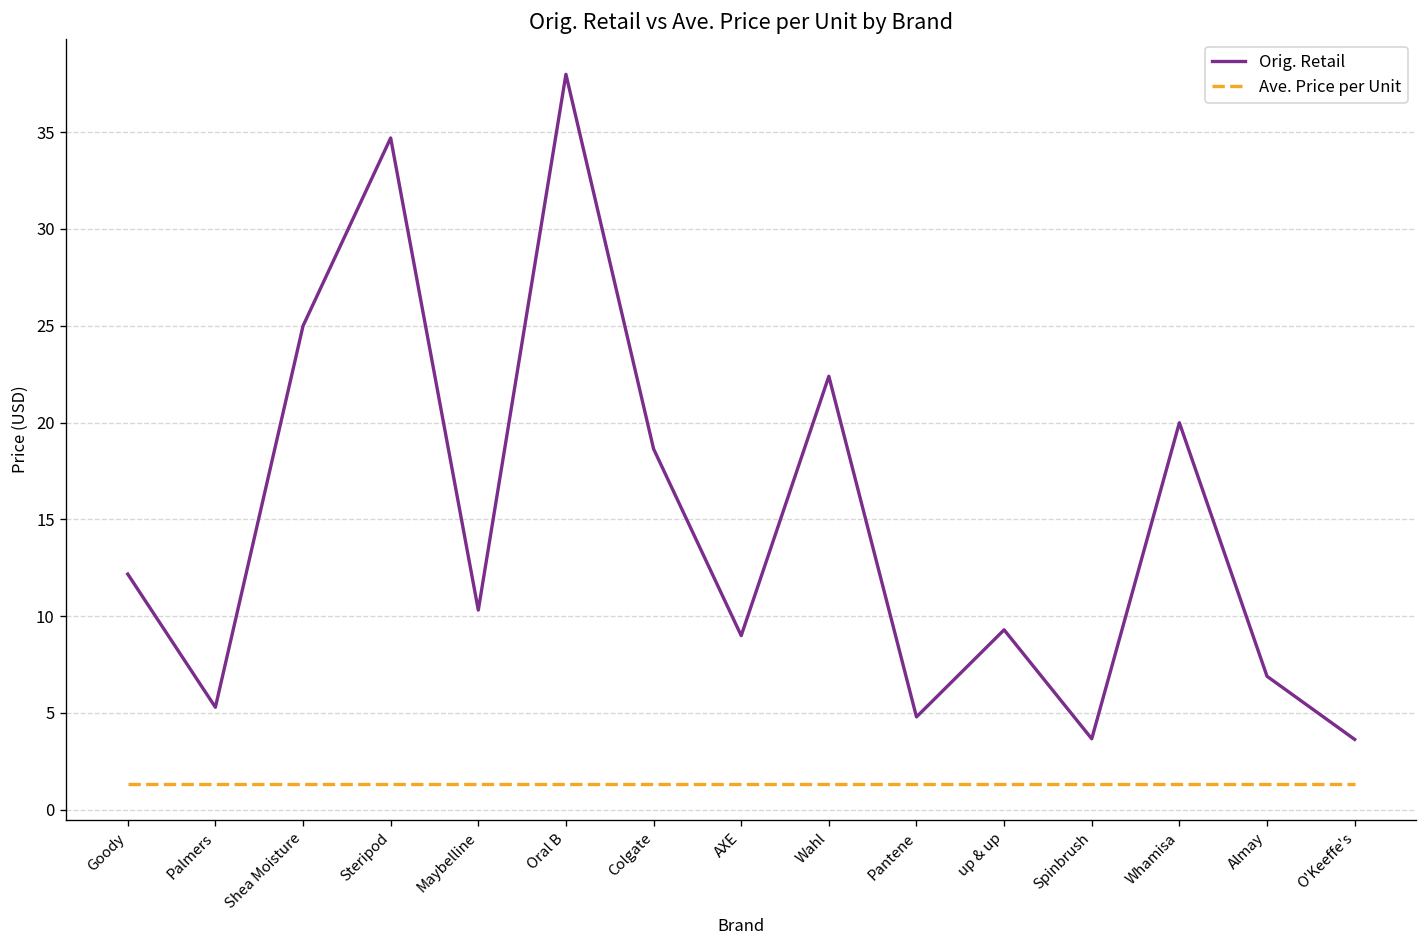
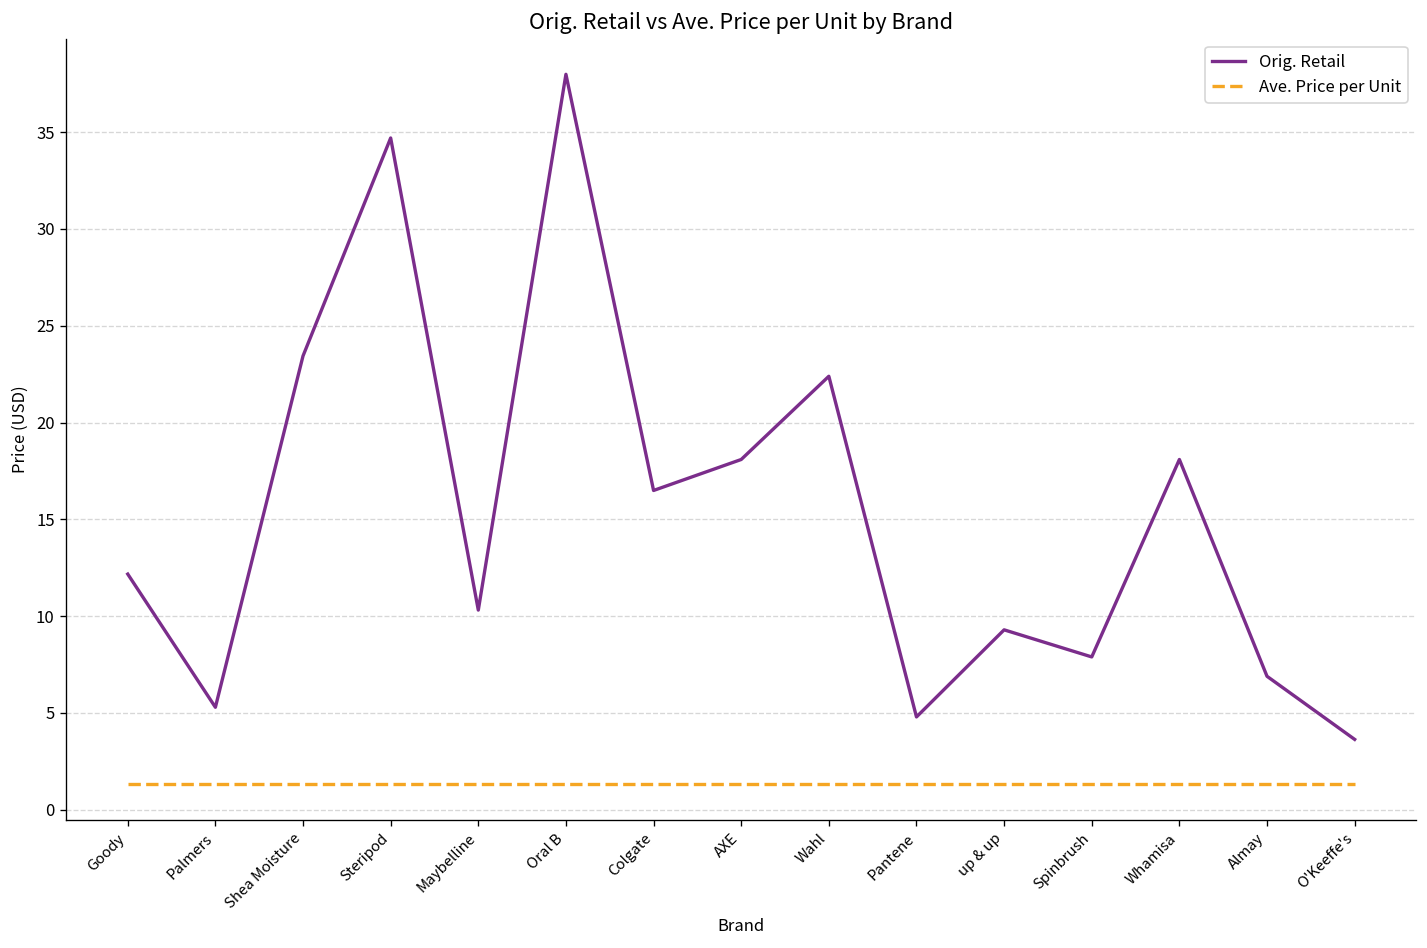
  {
    "Orig. Retail": {
      "Goody": 12.2,
      "Palmers": 5.3,
-     "Shea Moisture": 25.0,
+     "Shea Moisture": 23.4,
      "Steripod": 34.7,
      "Maybelline": 10.3,
      "Oral B": 38.0,
-     "Colgate": 18.6,
-     "AXE": 9.0,
+     "Colgate": 16.5,
+     "AXE": 18.1,
      "Wahl": 22.4,
      "Pantene": 4.8,
      "up & up": 9.3,
-     "Spinbrush": 3.7,
-     "Whamisa": 20.0,
+     "Spinbrush": 7.9,
+     "Whamisa": 18.1,
      "Almay": 6.9,
      "O'Keeffe's": 3.6
    },
    "Ave. Price per Unit": {
      "Goody": 1.3,
      "Palmers": 1.3,
      "Shea Moisture": 1.3,
      "Steripod": 1.3,
      "Maybelline": 1.3,
      "Oral B": 1.3,
      "Colgate": 1.3,
      "AXE": 1.3,
      "Wahl": 1.3,
      "Pantene": 1.3,
      "up & up": 1.3,
      "Spinbrush": 1.3,
      "Whamisa": 1.3,
      "Almay": 1.3,
      "O'Keeffe's": 1.3
    }
  }
